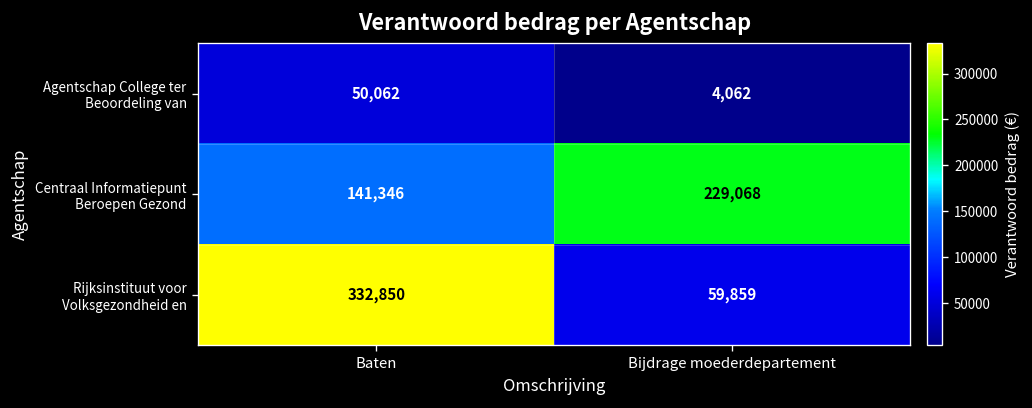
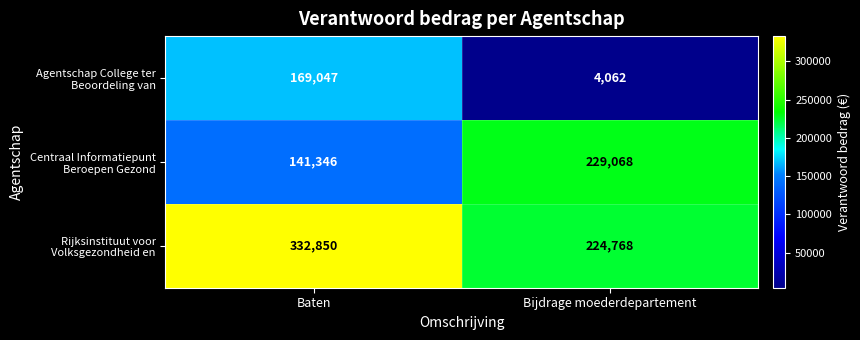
  {
    "Agentschap College ter Beoordeling van": {
-     "Baten": "50,062",
+     "Baten": "169,047",
      "Bijdrage moederdepartement": "4,062"
    },
    "Centraal Informatiepunt Beroepen Gezond": {
      "Baten": "141,346",
      "Bijdrage moederdepartement": "229,068"
    },
    "Rijksinstituut voor Volksgezondheid en": {
      "Baten": "332,850",
-     "Bijdrage moederdepartement": "59,859"
+     "Bijdrage moederdepartement": "224,768"
    }
  }
